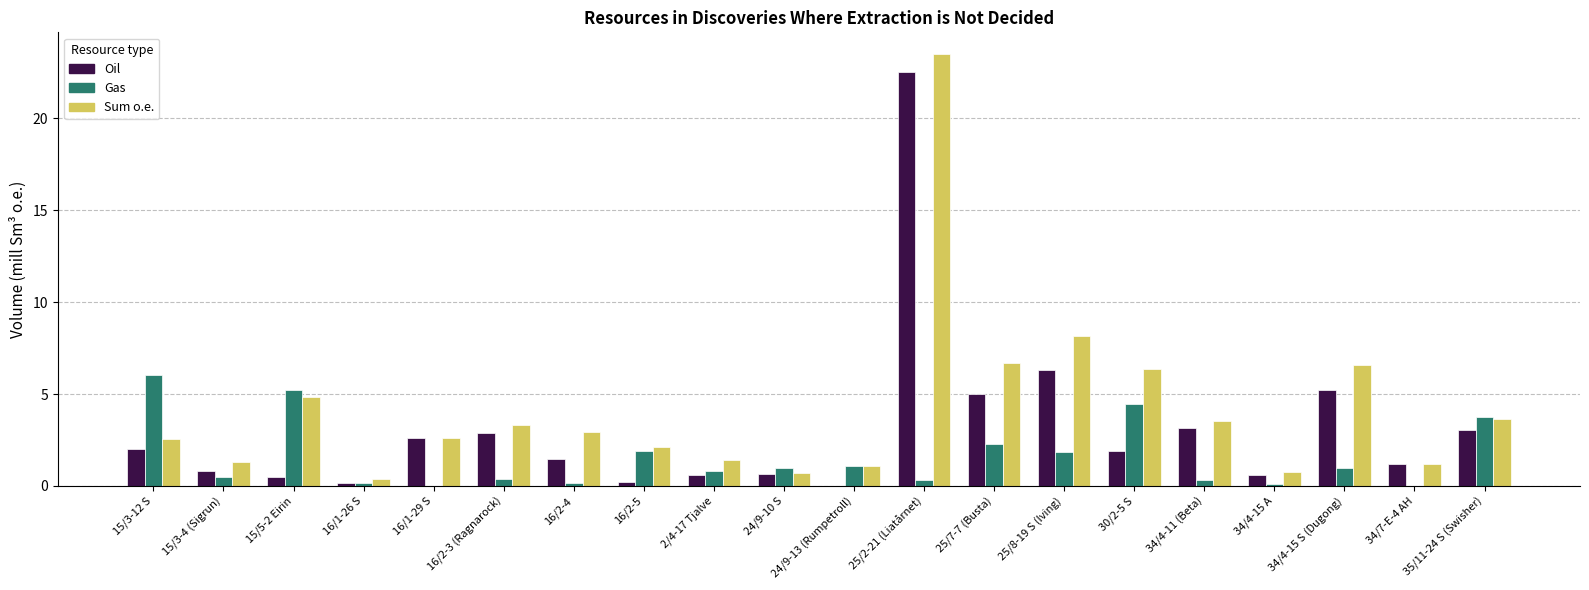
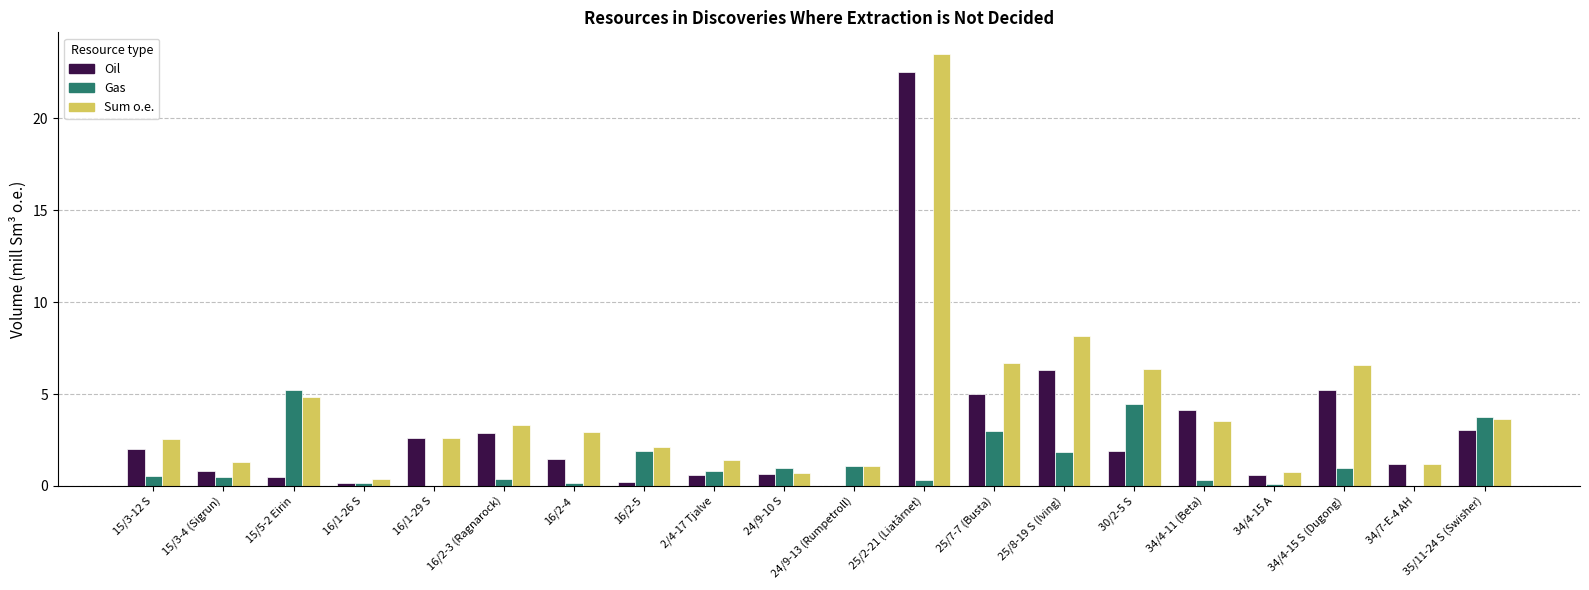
  {
    "Oil": {
      "15/3-12 S": 2.0,
      "15/3-4 (Sigrun)": 0.8,
      "15/5-2 Eirin": 0.5,
      "16/1-26 S": 0.2,
      "16/1-29 S": 2.6,
      "16/2-3 (Ragnarock)": 2.9,
      "16/2-4": 1.5,
      "16/2-5": 0.2,
      "2/4-17 Tjalve": 0.6,
      "24/9-10 S": 0.7,
      "25/2-21 (Liatårnet)": 22.5,
      "25/7-7 (Busta)": 5.0,
      "25/8-19 S (Iving)": 6.3,
      "30/2-5 S": 1.9,
-     "34/4-11 (Beta)": 3.1,
+     "34/4-11 (Beta)": 4.1,
      "34/4-15 A": 0.6,
      "34/4-15 S (Dugong)": 5.2,
      "34/7-E-4 AH": 1.2,
      "35/11-24 S (Swisher)": 3.1
    },
    "Gas": {
-     "15/3-12 S": 6.0,
+     "15/3-12 S": 0.5,
      "15/3-4 (Sigrun)": 0.5,
      "15/5-2 Eirin": 5.2,
      "16/1-26 S": 0.1,
      "16/1-29 S": 0.0,
      "16/2-3 (Ragnarock)": 0.4,
      "16/2-4": 0.2,
      "16/2-5": 1.9,
      "2/4-17 Tjalve": 0.8,
      "24/9-10 S": 1.0,
      "24/9-13 (Rumpetroll)": 1.1,
      "25/2-21 (Liatårnet)": 0.3,
-     "25/7-7 (Busta)": 2.3,
+     "25/7-7 (Busta)": 3.0,
      "25/8-19 S (Iving)": 1.9,
      "30/2-5 S": 4.5,
      "34/4-11 (Beta)": 0.3,
      "34/4-15 S (Dugong)": 1.0,
      "34/7-E-4 AH": 0.0,
      "35/11-24 S (Swisher)": 3.8
    },
    "Sum o.e.": {
      "15/3-12 S": 2.5,
      "15/3-4 (Sigrun)": 1.3,
      "15/5-2 Eirin": 4.8,
      "16/1-26 S": 0.4,
      "16/1-29 S": 2.6,
      "16/2-3 (Ragnarock)": 3.3,
      "16/2-4": 2.9,
      "16/2-5": 2.1,
      "2/4-17 Tjalve": 1.4,
      "24/9-10 S": 0.7,
      "24/9-13 (Rumpetroll)": 1.1,
      "25/2-21 (Liatårnet)": 23.5,
      "25/7-7 (Busta)": 6.7,
      "25/8-19 S (Iving)": 8.2,
      "30/2-5 S": 6.4,
      "34/4-11 (Beta)": 3.5,
      "34/4-15 A": 0.7,
      "34/4-15 S (Dugong)": 6.6,
      "34/7-E-4 AH": 1.2,
      "35/11-24 S (Swisher)": 3.7
    }
  }
